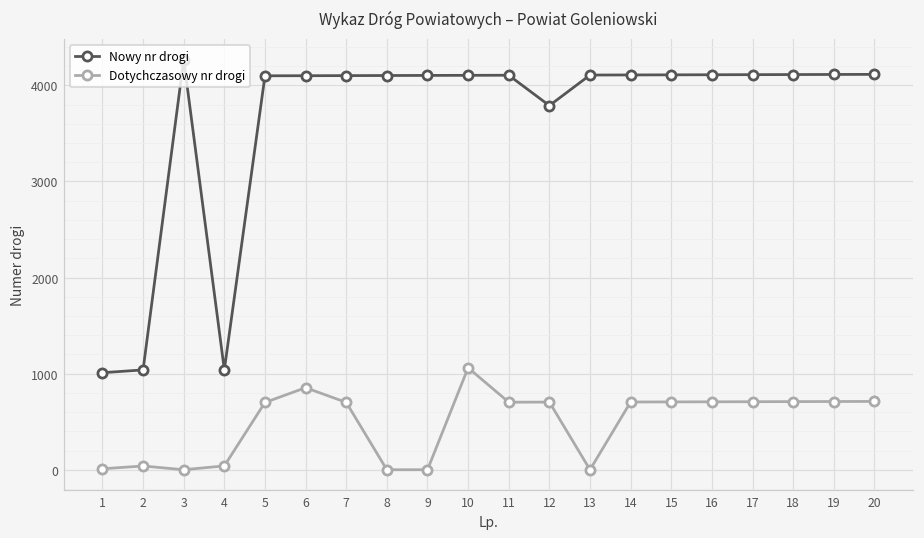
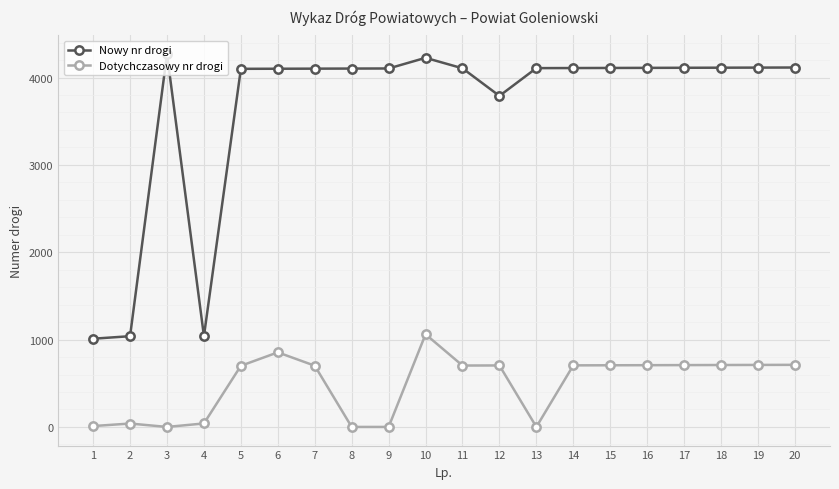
  {
    "Nowy nr drogi": {
      "1": 1000,
      "2": 1000,
      "4": 1000,
      "5": 4100,
      "6": 4100,
      "7": 4100,
      "8": 4100,
      "9": 4100,
-     "10": 4100,
+     "10": 4200,
      "11": 4100,
      "12": 3800,
      "13": 4100,
      "14": 4100,
      "15": 4100,
      "16": 4100,
      "17": 4100,
      "18": 4100,
      "19": 4100,
      "20": 4100
    },
    "Dotychczasowy nr drogi": {
      "1": 0,
      "2": 0,
      "3": 0,
      "4": 0,
      "5": 700,
      "6": 900,
      "7": 700,
      "8": 0,
      "9": 0,
      "10": 1100,
      "11": 700,
      "12": 700,
      "13": 0,
      "14": 700,
      "15": 700,
      "16": 700,
      "17": 700,
      "18": 700,
      "19": 700,
      "20": 700
    }
  }
